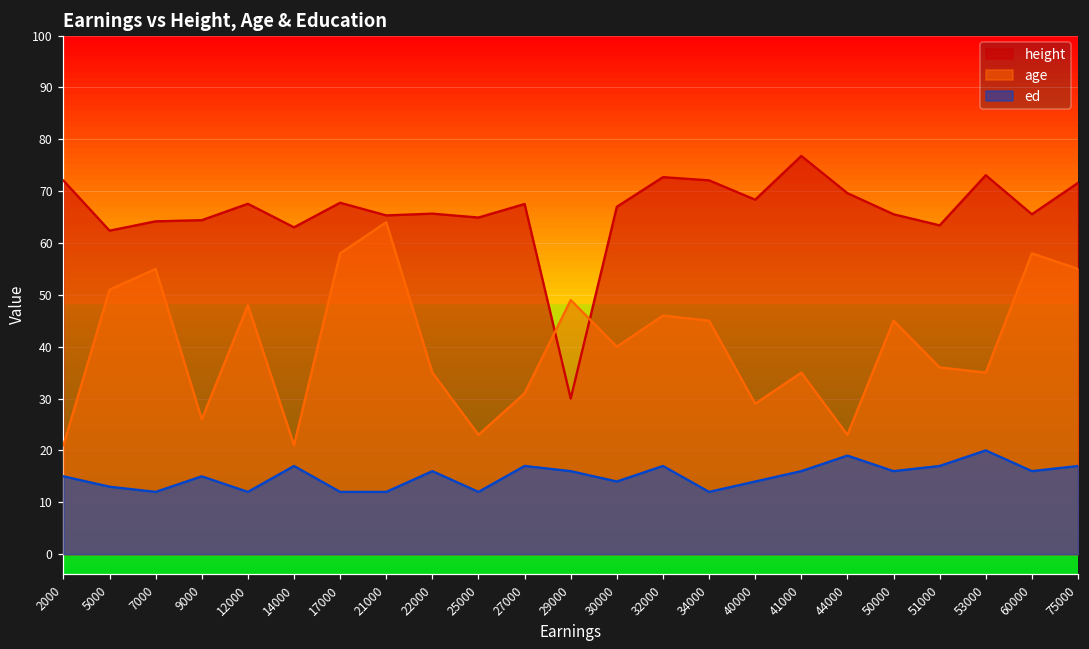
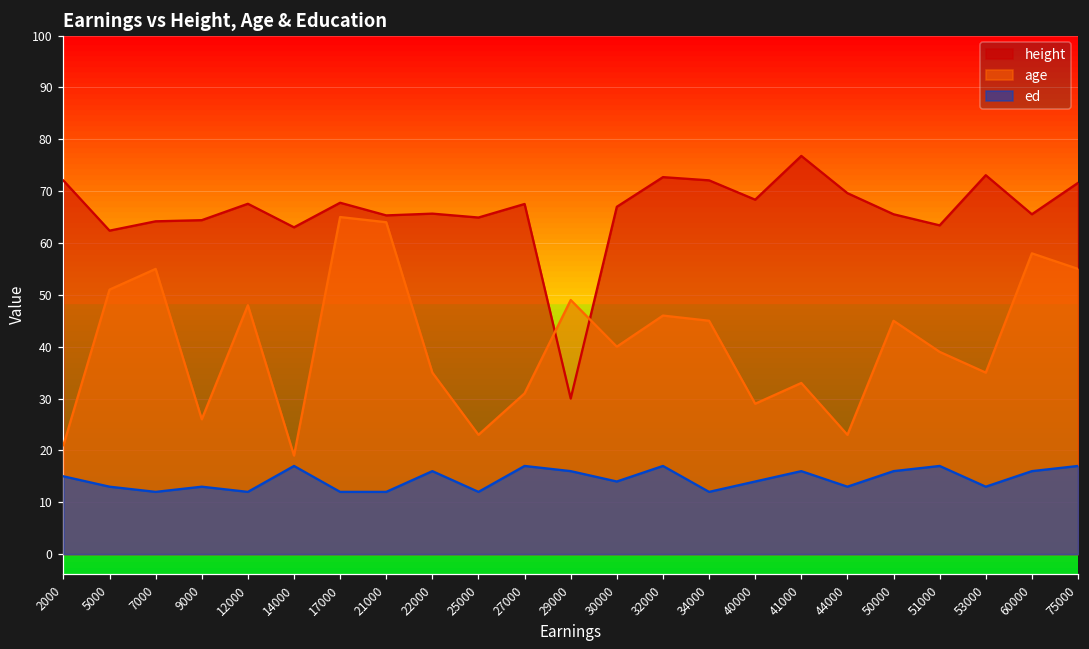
  {
    "height": {
      "2000": 72,
      "5000": 62,
      "7000": 64,
      "9000": 64,
      "12000": 68,
      "14000": 63,
      "17000": 68,
      "21000": 65,
      "22000": 66,
      "25000": 65,
      "27000": 68,
      "29000": 30,
      "30000": 67,
      "32000": 73,
      "34000": 72,
      "40000": 68,
      "41000": 77,
      "44000": 70,
      "50000": 66,
      "51000": 63,
      "53000": 73,
      "60000": 66,
      "75000": 72
    },
    "age": {
      "2000": 21,
      "5000": 51,
      "7000": 55,
      "9000": 26,
      "12000": 48,
-     "14000": 21,
-     "17000": 58,
+     "14000": 19,
+     "17000": 65,
      "21000": 64,
      "22000": 35,
      "25000": 23,
      "27000": 31,
      "29000": 49,
      "30000": 40,
      "32000": 46,
      "34000": 45,
      "40000": 29,
-     "41000": 35,
+     "41000": 33,
      "44000": 23,
      "50000": 45,
-     "51000": 36,
+     "51000": 39,
      "53000": 35,
      "60000": 58,
      "75000": 55
    },
    "ed": {
      "2000": 15,
      "5000": 13,
      "7000": 12,
-     "9000": 15,
+     "9000": 13,
      "12000": 12,
      "14000": 17,
      "17000": 12,
      "21000": 12,
      "22000": 16,
      "25000": 12,
      "27000": 17,
      "29000": 16,
      "30000": 14,
      "32000": 17,
      "34000": 12,
      "40000": 14,
      "41000": 16,
-     "44000": 19,
+     "44000": 13,
      "50000": 16,
      "51000": 17,
-     "53000": 20,
+     "53000": 13,
      "60000": 16,
      "75000": 17
    }
  }
